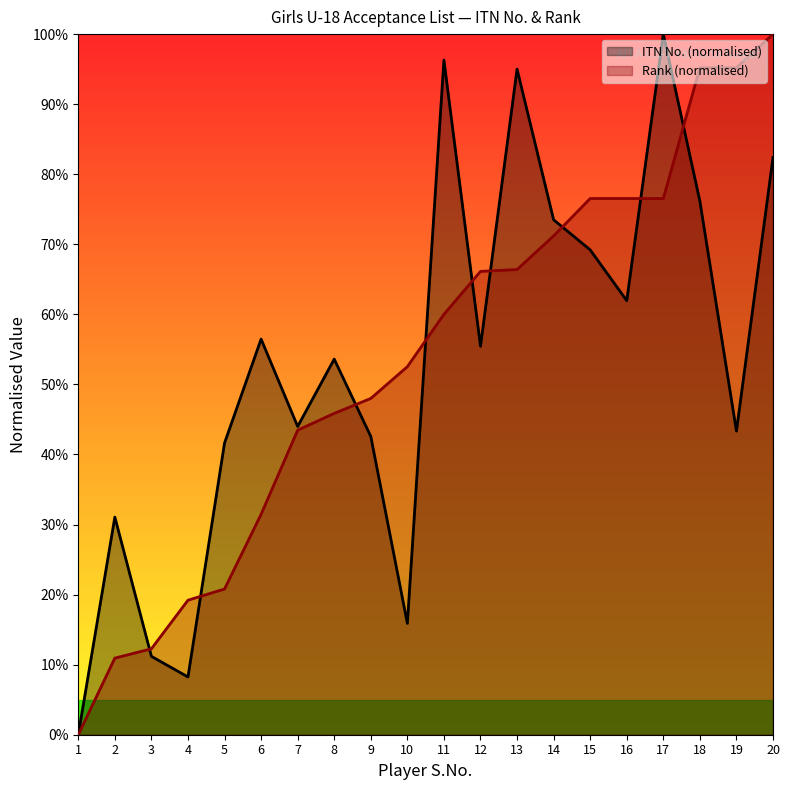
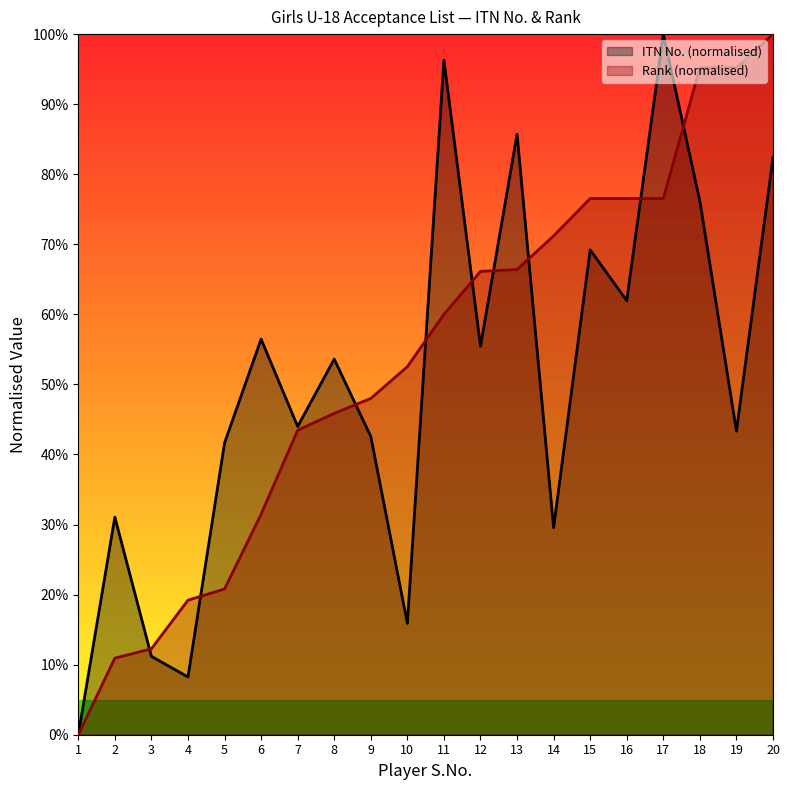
  {
    "ITN No. (normalised)": {
      "2": "31%",
      "3": "11%",
      "4": "8%",
      "5": "42%",
      "6": "56%",
      "7": "44%",
      "8": "54%",
      "9": "43%",
      "10": "16%",
      "11": "96%",
      "12": "55%",
-     "13": "95%",
-     "14": "74%",
+     "13": "86%",
+     "14": "30%",
      "15": "69%",
      "16": "62%",
      "17": "100%",
      "18": "76%",
      "19": "43%",
      "20": "82%"
    },
    "Rank (normalised)": {
      "2": "11%",
      "3": "12%",
      "4": "19%",
      "5": "21%",
      "6": "31%",
      "7": "43%",
      "8": "46%",
      "9": "48%",
      "10": "53%",
      "11": "60%",
      "12": "66%",
      "13": "66%",
      "14": "71%",
      "15": "77%",
      "16": "77%",
      "17": "77%",
      "20": "100%"
    }
  }
